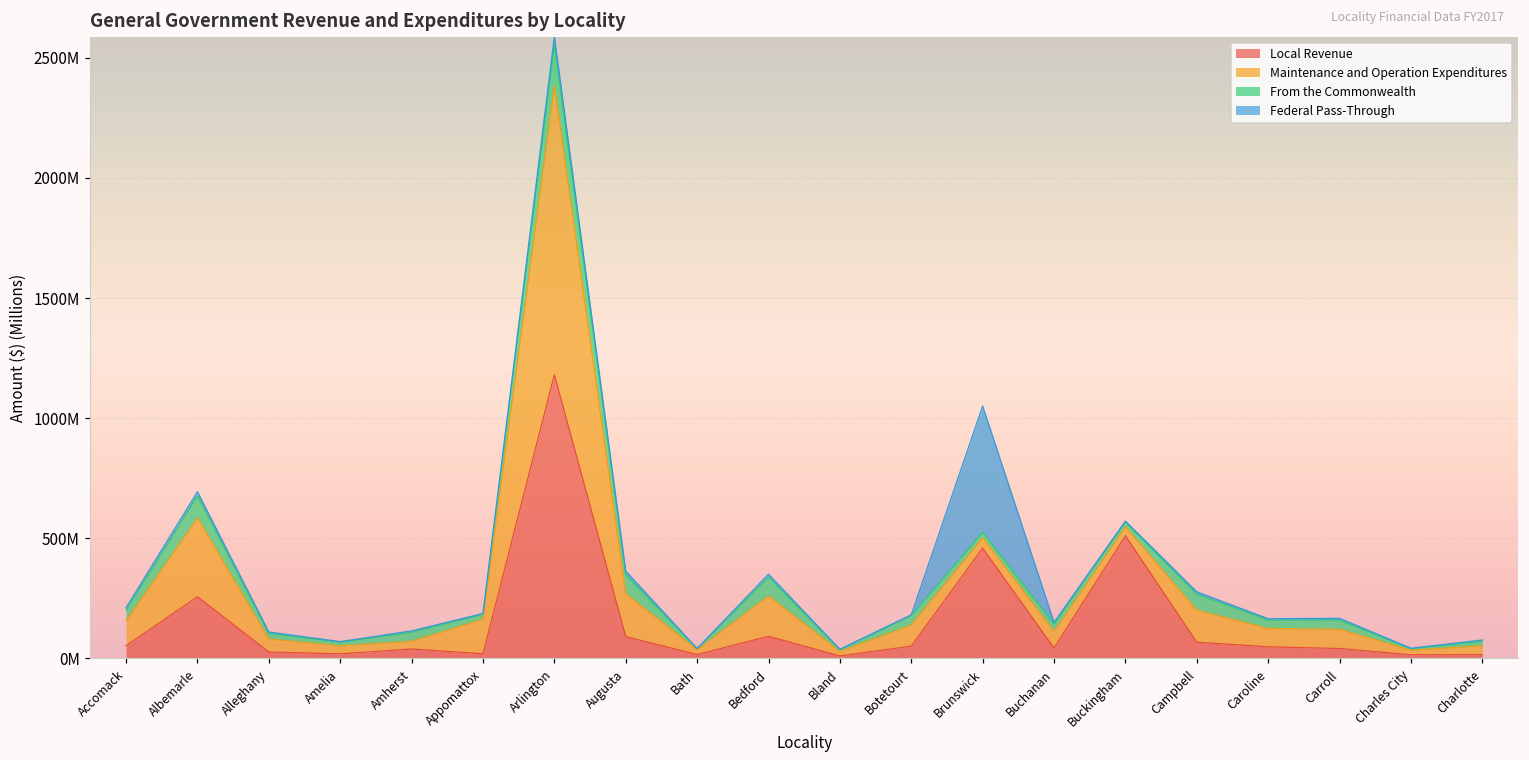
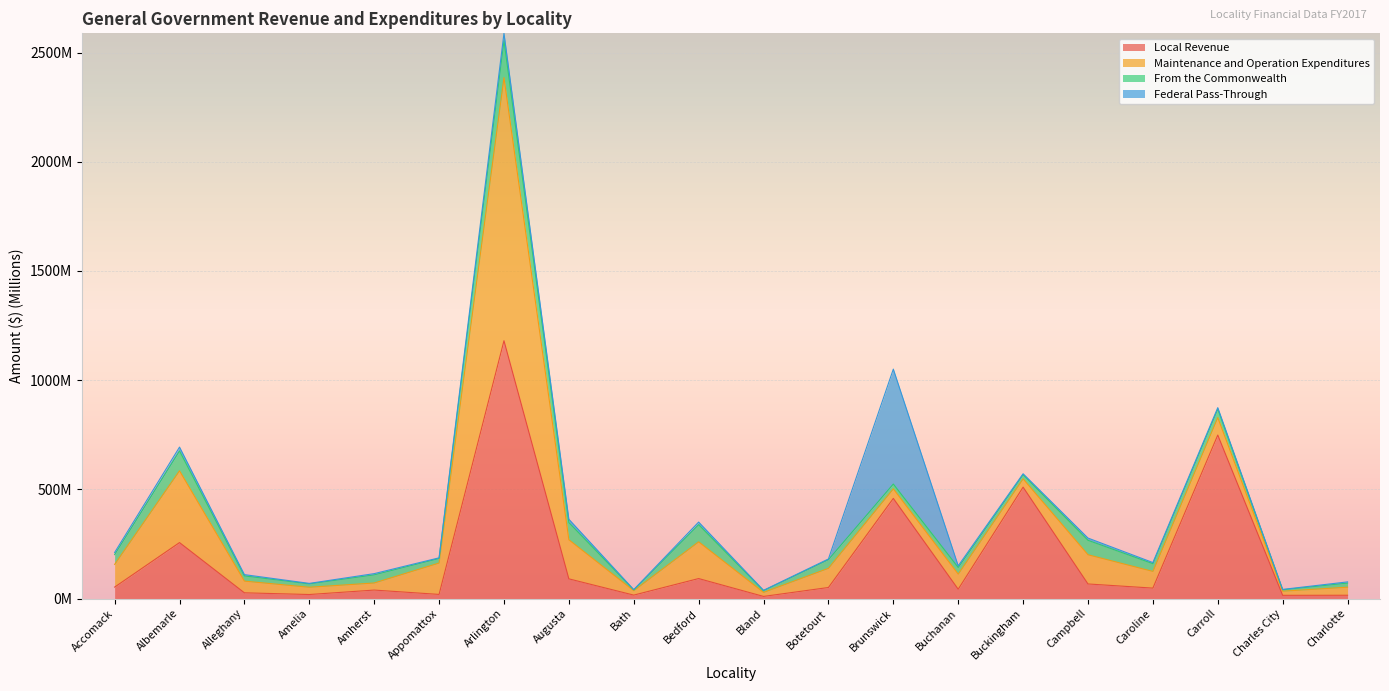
  {
    "Local Revenue": {
      "Accomack": 50000000,
      "Albemarle": 260000000,
      "Alleghany": 30000000,
      "Amelia": 20000000,
      "Amherst": 40000000,
      "Appomattox": 20000000,
      "Arlington": 1180000000,
      "Augusta": 90000000,
      "Bath": 20000000,
      "Bedford": 90000000,
      "Bland": 10000000,
      "Botetourt": 50000000,
      "Brunswick": 460000000,
      "Buchanan": 40000000,
      "Buckingham": 510000000,
      "Campbell": 70000000,
      "Caroline": 50000000,
-     "Carroll": 40000000,
+     "Carroll": 750000000,
      "Charles City": 10000000,
      "Charlotte": 10000000
    },
    "Maintenance and Operation Expenditures": {
      "Accomack": 100000000,
      "Albemarle": 330000000,
      "Alleghany": 50000000,
      "Amelia": 30000000,
      "Amherst": 30000000,
      "Appomattox": 140000000,
      "Arlington": 1200000000,
      "Augusta": 180000000,
      "Bedford": 170000000,
      "Botetourt": 90000000,
      "Brunswick": 40000000,
      "Buchanan": 70000000,
      "Buckingham": 40000000,
      "Campbell": 130000000,
      "Caroline": 80000000,
      "Carroll": 80000000,
      "Charlotte": 40000000
    },
    "From the Commonwealth": {
      "Albemarle": 90000000,
      "Arlington": 170000000,
      "Augusta": 80000000,
      "Bedford": 80000000,
      "Brunswick": 20000000
    },
    "Federal Pass-Through": {
      "Albemarle": 20000000,
      "Arlington": 30000000,
      "Augusta": 20000000,
      "Bedford": 10000000,
      "Brunswick": 530000000
    }
  }
